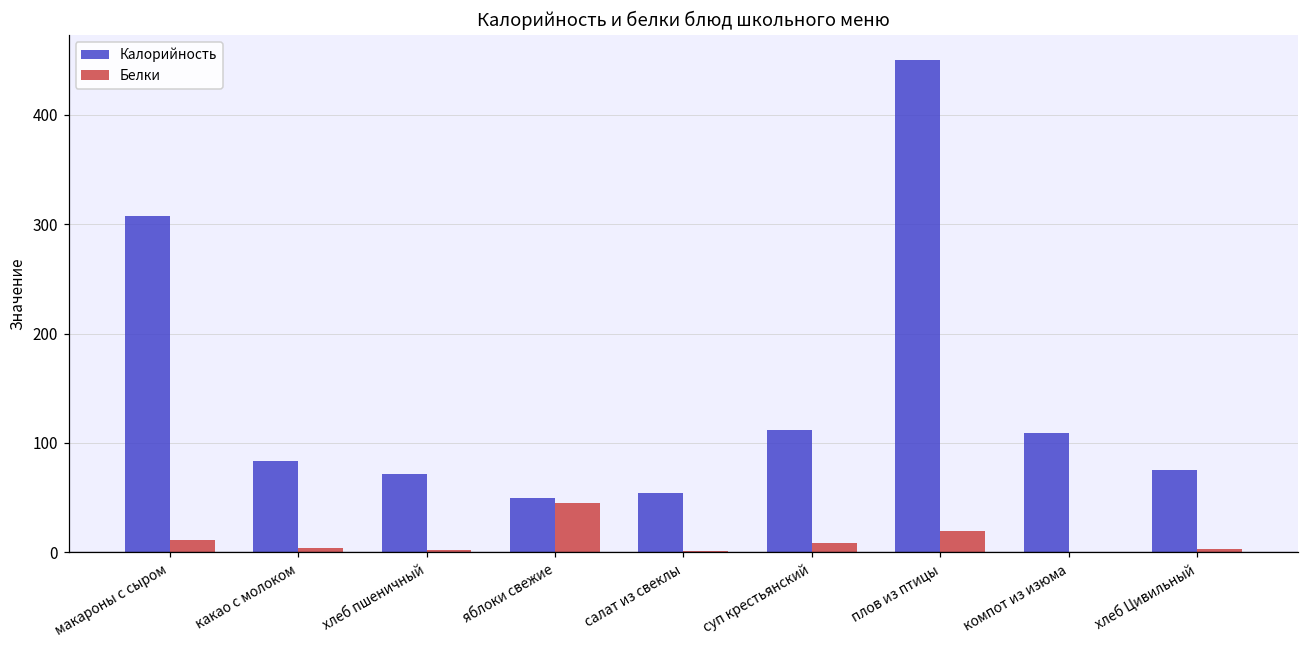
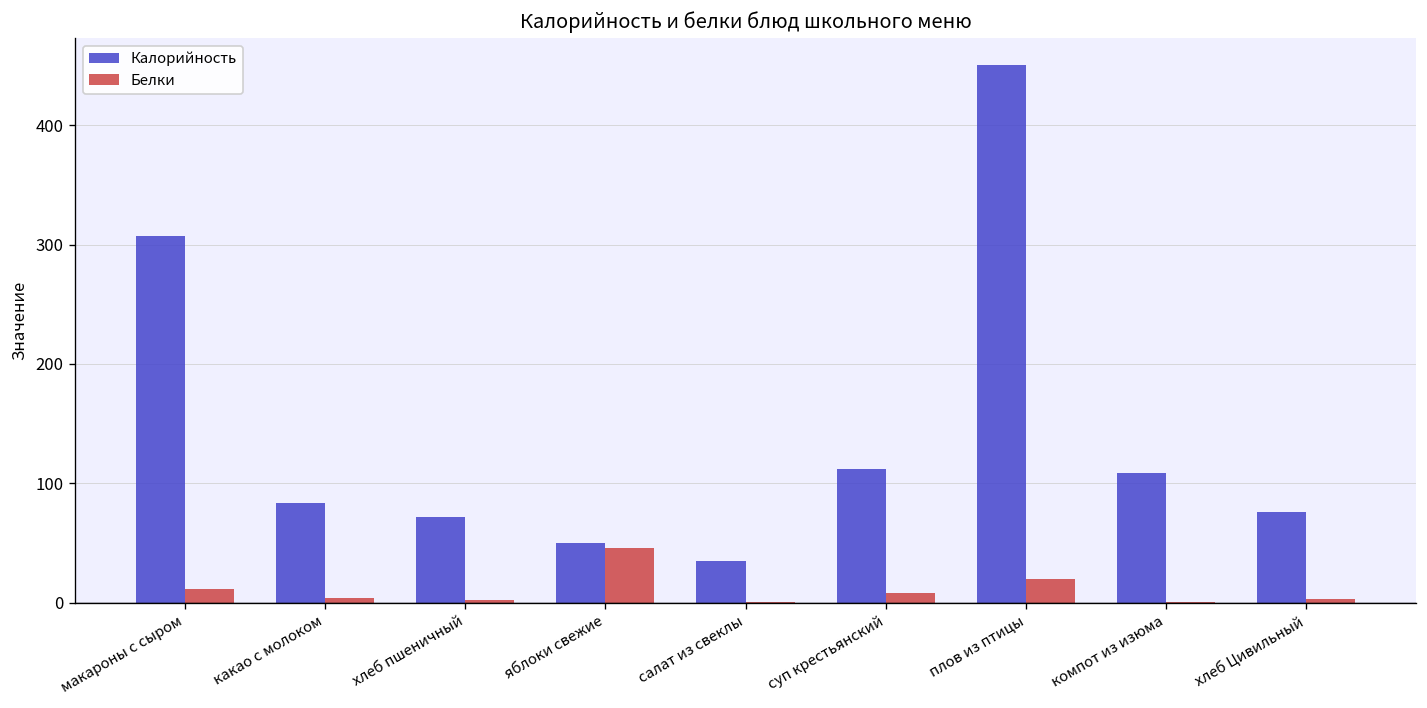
  {
    "Калорийность": {
      "макароны с сыром": 310,
      "какао с молоком": 80,
      "хлеб пшеничный": 70,
      "яблоки свежие": 50,
-     "салат из свеклы": 50,
+     "салат из свеклы": 30,
      "суп крестьянский": 110,
      "плов из птицы": 450,
      "компот из изюма": 110,
      "хлеб Цивильный": 80
    },
    "Белки": {
      "макароны с сыром": 10,
      "какао с молоком": 0,
      "яблоки свежие": 50,
      "суп крестьянский": 10,
      "плов из птицы": 20,
      "хлеб Цивильный": 0
    }
  }
